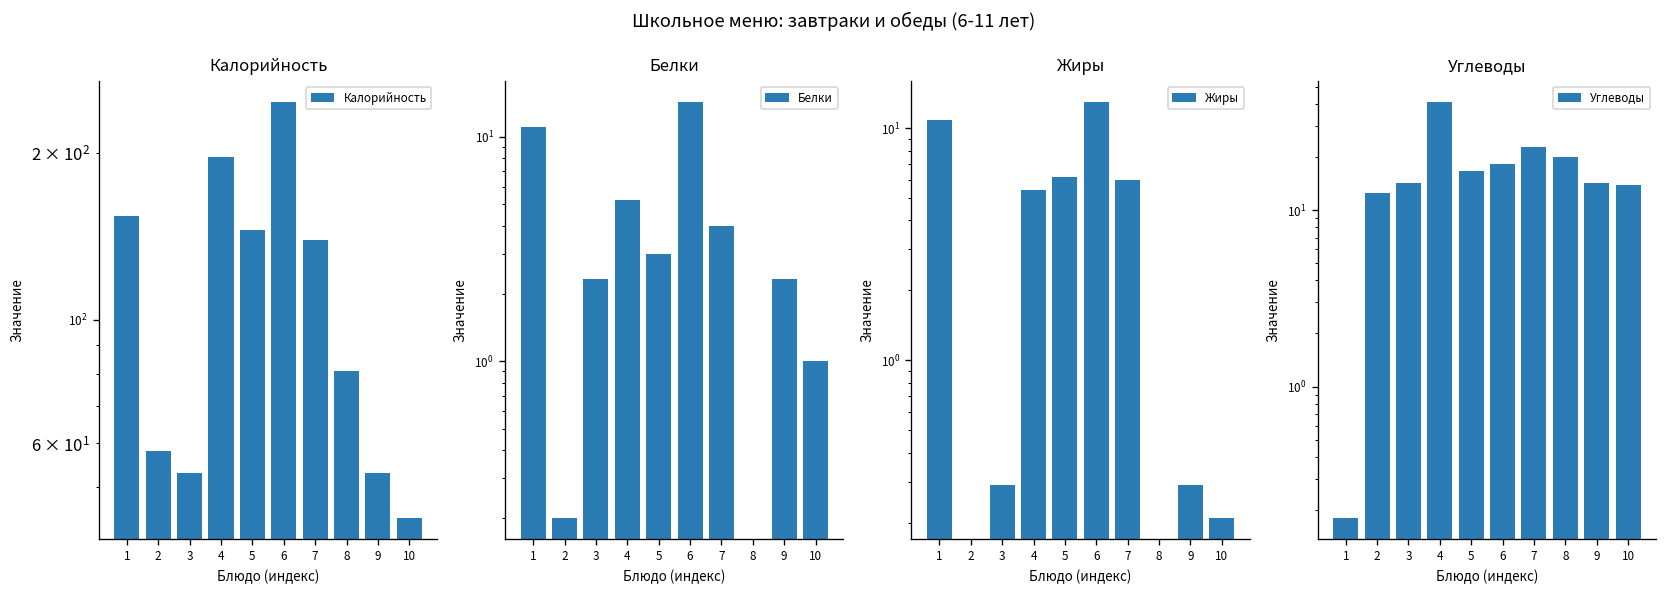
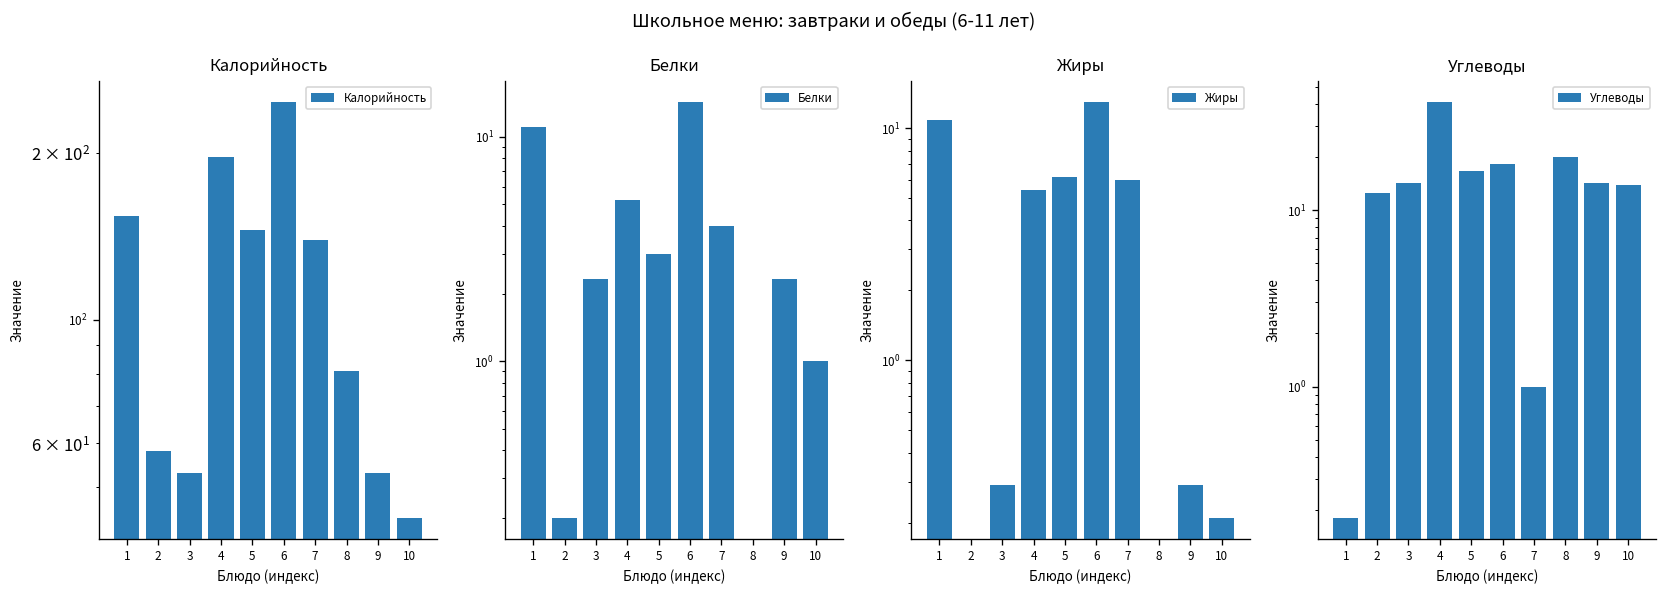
  {
    "Белки": {
      "1": 11,
      "2": 0.20,
      "3": 2.3,
      "4": 5.3,
      "5": 3.0,
      "6": 14,
      "7": 4.0,
      "9": 2.3,
      "10": 1.0
    },
    "Жиры": {
      "1": 11,
      "3": 0.29,
      "4": 5.4,
      "5": 6.2,
      "6": 13,
      "7": 6.0,
      "9": 0.29,
      "10": 0.21
    },
    "Углеводы": {
      "1": 0.18,
      "2": 13,
      "3": 14,
      "4": 41,
      "5": 17,
      "6": 18,
-     "7": 23,
+     "7": 1,
      "8": 20,
      "9": 14,
      "10": 14
    }
  }
